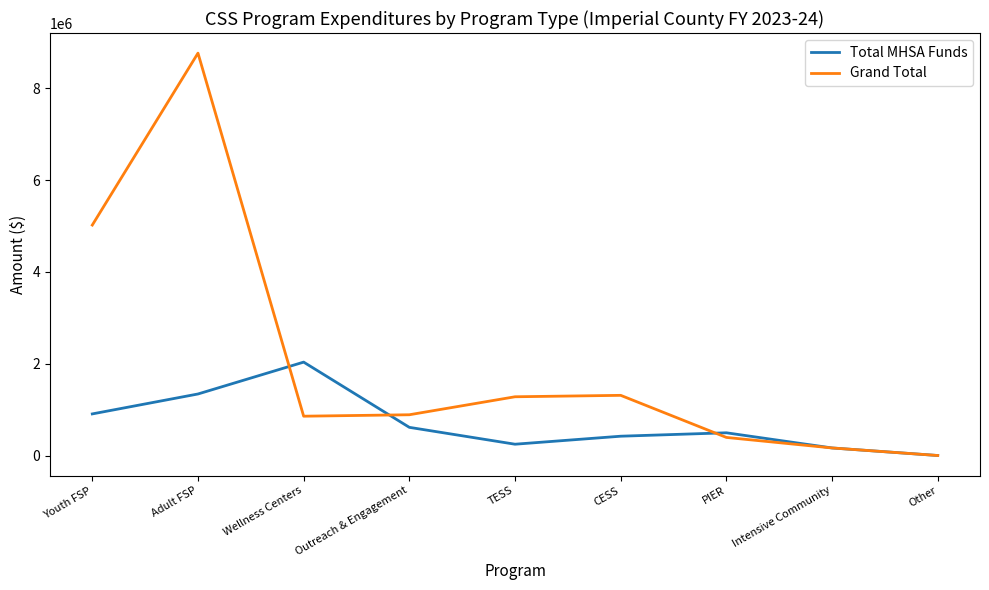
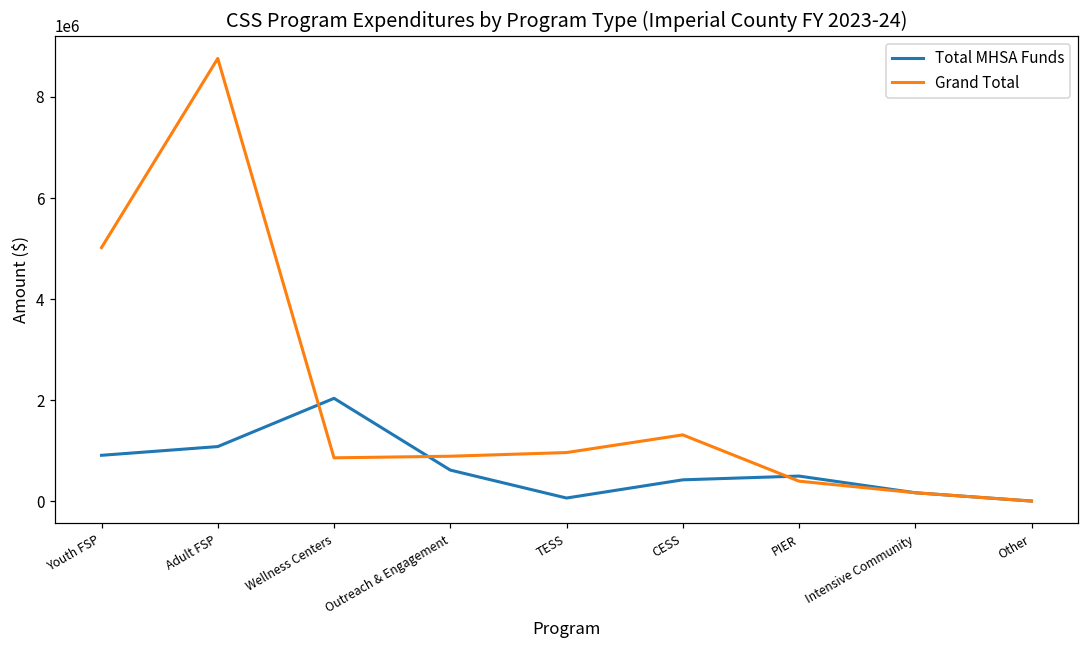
  {
    "Total MHSA Funds": {
      "Youth FSP": 900000,
-     "Adult FSP": 1300000,
+     "Adult FSP": 1100000,
      "Wellness Centers": 2000000,
      "Outreach & Engagement": 600000,
-     "TESS": 200000,
+     "TESS": 100000,
      "CESS": 400000,
      "PIER": 500000
    },
    "Grand Total": {
      "Youth FSP": 5000000,
      "Adult FSP": 8800000,
      "Wellness Centers": 900000,
      "Outreach & Engagement": 900000,
-     "TESS": 1300000,
+     "TESS": 1000000,
      "CESS": 1300000,
      "PIER": 400000
    }
  }
